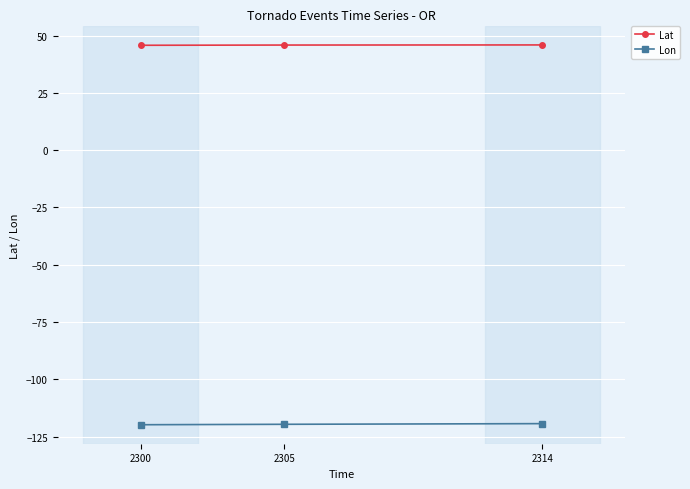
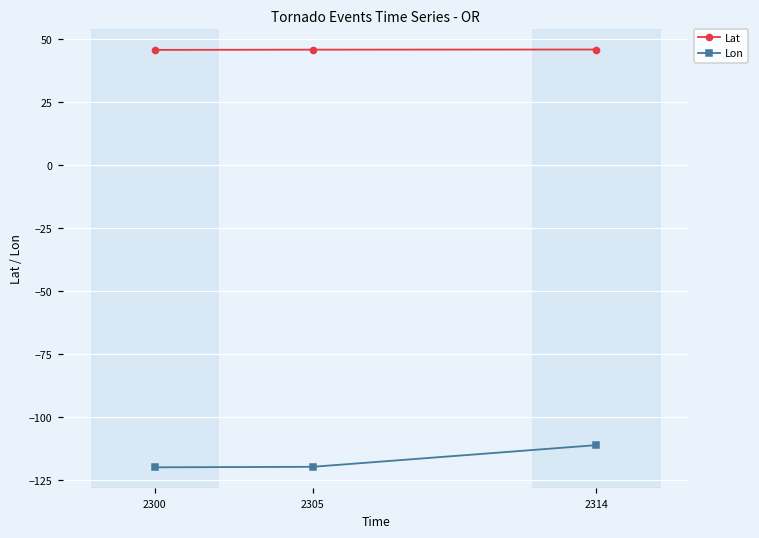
  {
    "Lat": {
      "2300": 46,
      "2305": 46,
      "2314": 46
    },
    "Lon": {
      "2300": -120,
      "2305": -120,
-     "2314": -119
+     "2314": -111
    }
  }
